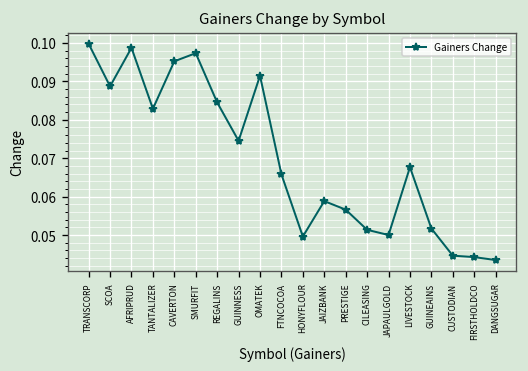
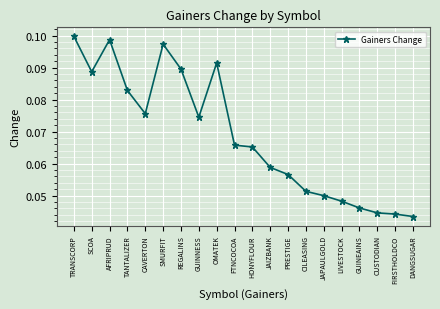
  {
    "TRANSCORP": 0.100,
    "SCOA": 0.089,
    "AFRIPRUD": 0.099,
    "TANTALIZER": 0.083,
-   "CAVERTON": 0.095,
+   "CAVERTON": 0.076,
    "SMURFIT": 0.097,
-   "REGALINS": 0.085,
+   "REGALINS": 0.090,
    "GUINNESS": 0.075,
    "OMATEK": 0.091,
    "FTNCOCOA": 0.066,
-   "HONYFLOUR": 0.050,
+   "HONYFLOUR": 0.065,
    "JAIZBANK": 0.059,
    "PRESTIGE": 0.057,
    "CILEASING": 0.051,
    "JAPAULGOLD": 0.050,
-   "LIVESTOCK": 0.068,
-   "GUINEAINS": 0.052,
+   "LIVESTOCK": 0.048,
+   "GUINEAINS": 0.046,
    "CUSTODIAN": 0.045,
    "FIRSTHOLDCO": 0.044,
    "DANGSUGAR": 0.043
  }
